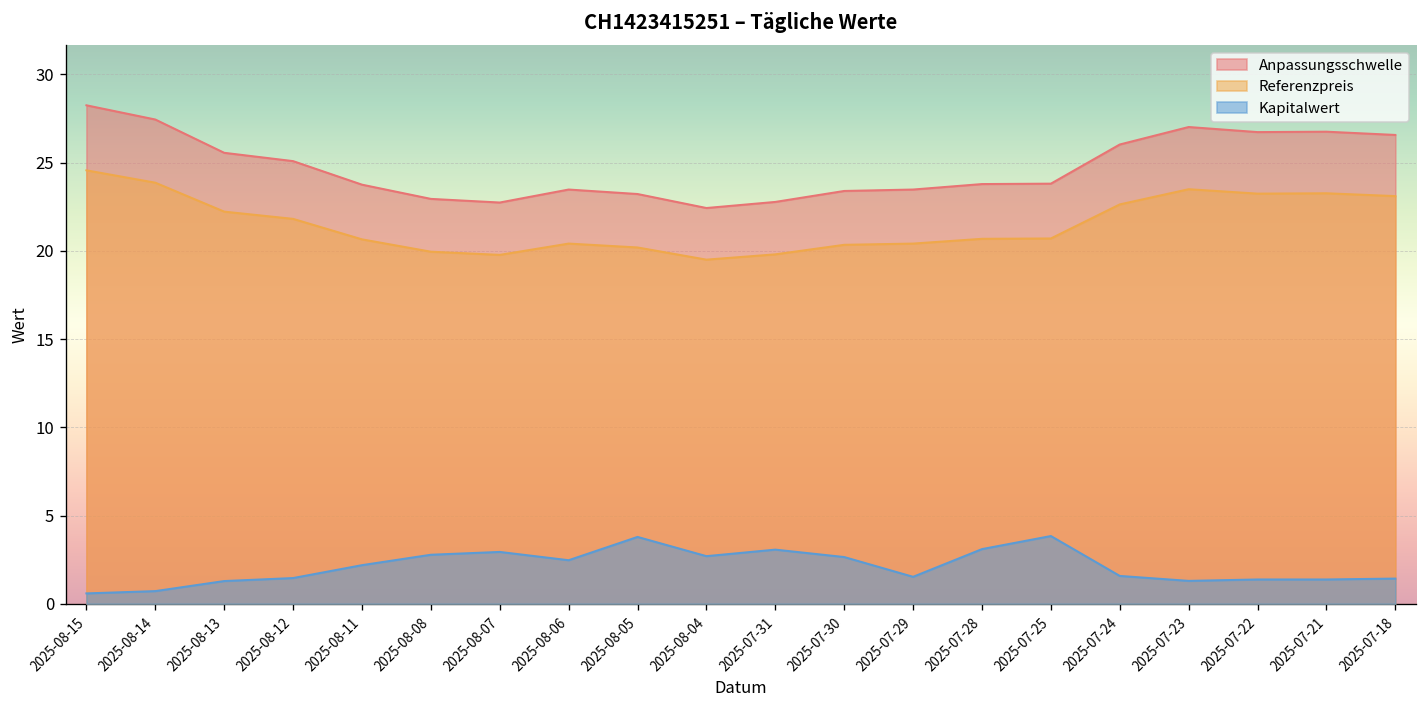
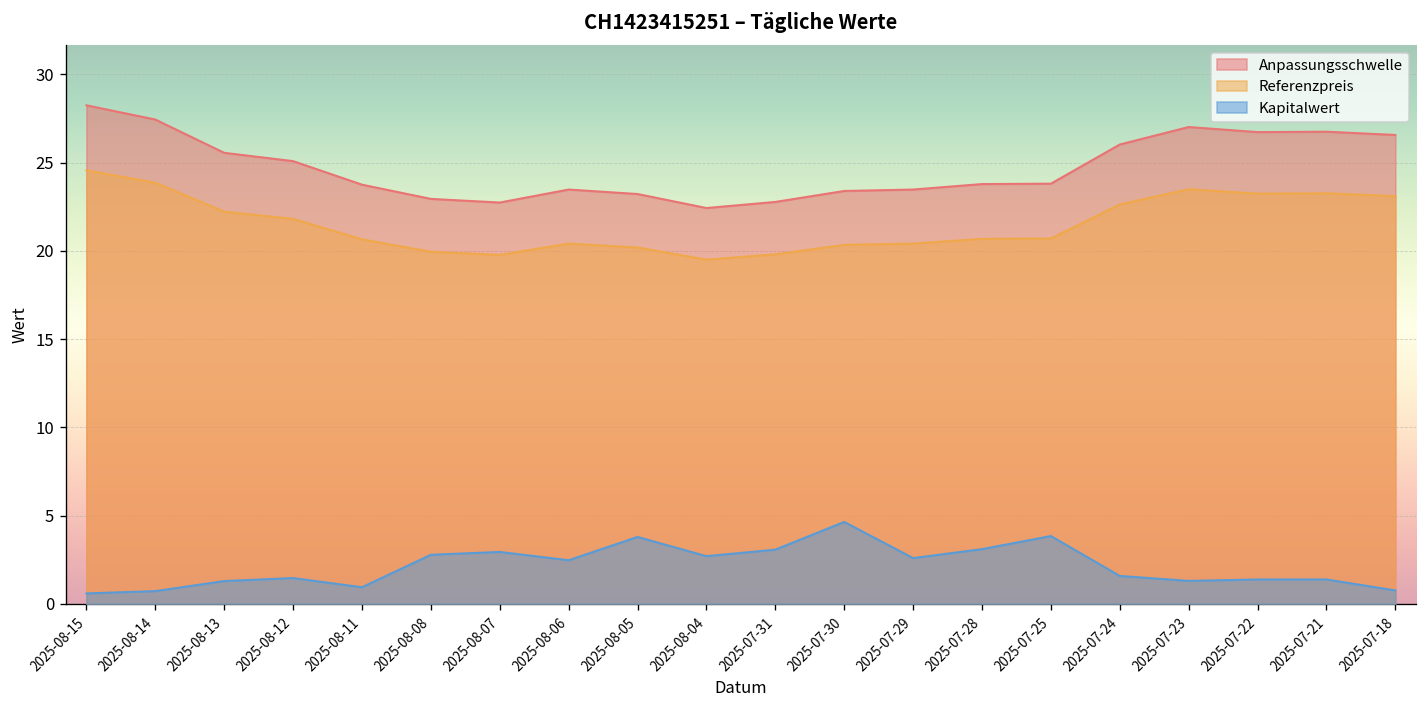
  {
    "Kapitalwert": {
      "2025-08-15": 0.6,
      "2025-08-14": 0.7,
      "2025-08-13": 1.3,
      "2025-08-12": 1.5,
-     "2025-08-11": 2.2,
+     "2025-08-11": 0.9,
      "2025-08-08": 2.8,
      "2025-08-07": 2.9,
      "2025-08-06": 2.5,
      "2025-08-05": 3.8,
      "2025-08-04": 2.7,
      "2025-07-31": 3.1,
-     "2025-07-30": 2.7,
-     "2025-07-29": 1.5,
+     "2025-07-30": 4.6,
+     "2025-07-29": 2.6,
      "2025-07-28": 3.1,
      "2025-07-25": 3.8,
      "2025-07-24": 1.6,
      "2025-07-23": 1.3,
      "2025-07-22": 1.4,
      "2025-07-21": 1.4,
-     "2025-07-18": 1.4
+     "2025-07-18": 0.8
    }
  }
